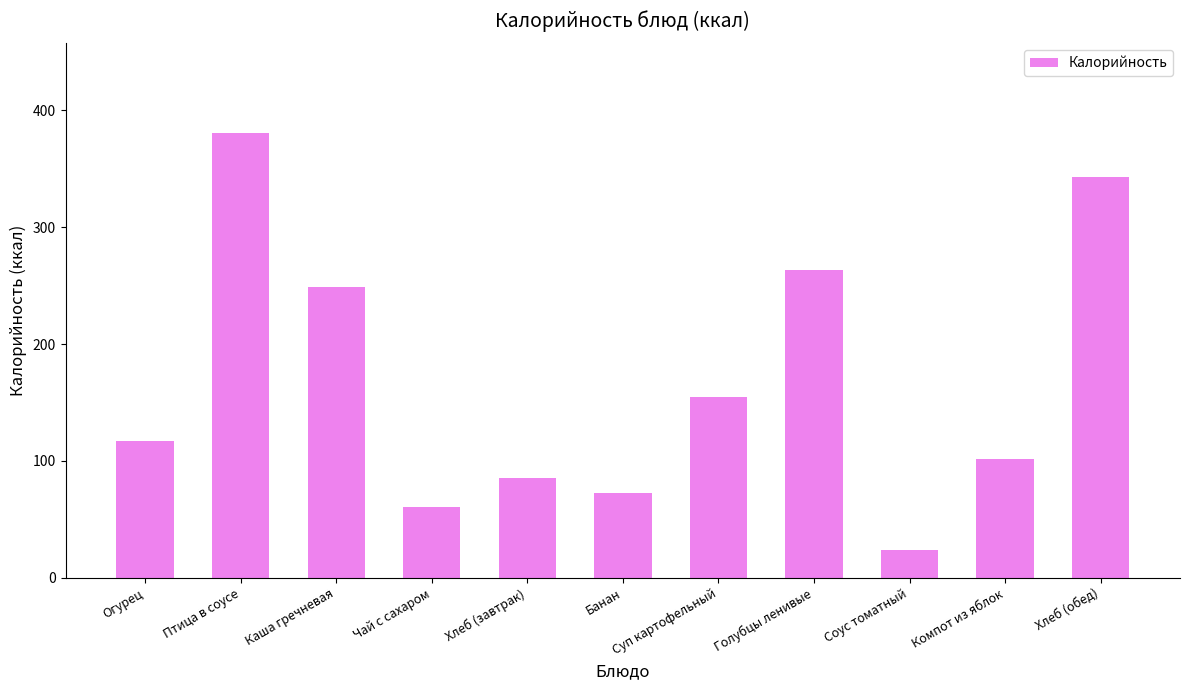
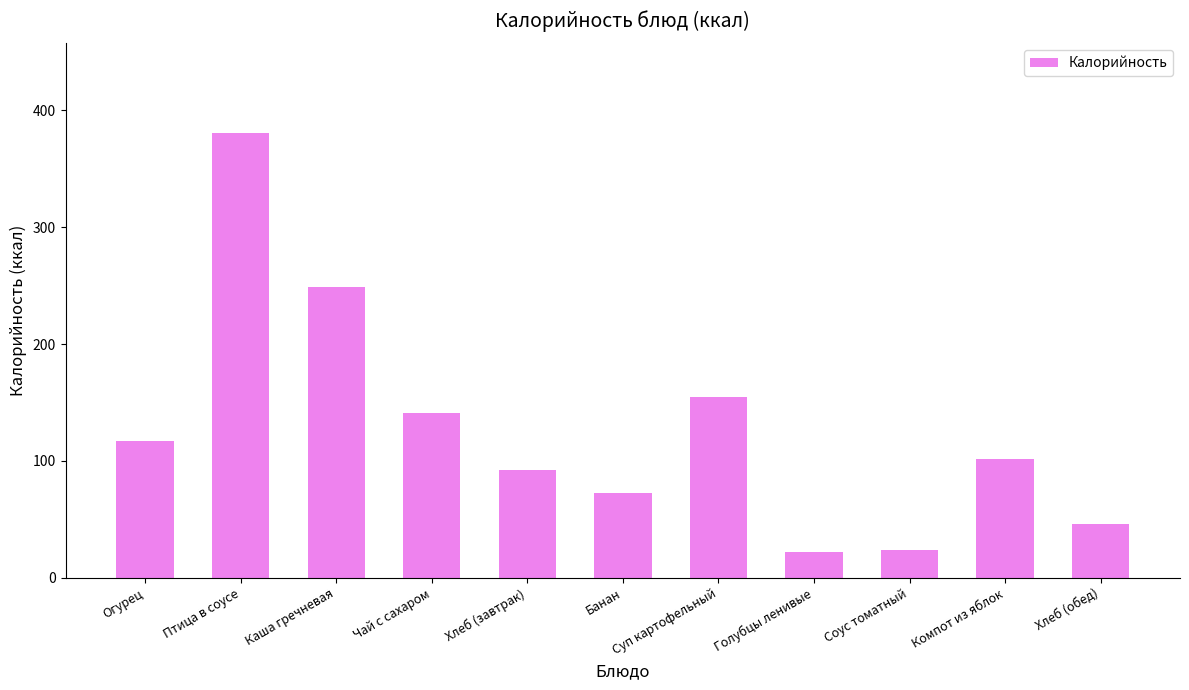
  {
    "Огурец": 117,
    "Птица в соусе": 381,
    "Каша гречневая": 249,
-   "Чай с сахаром": 61,
-   "Хлеб (завтрак)": 85,
+   "Чай с сахаром": 141,
+   "Хлеб (завтрак)": 92,
    "Банан": 73,
    "Суп картофельный": 155,
-   "Голубцы ленивые": 263,
+   "Голубцы ленивые": 22,
    "Соус томатный": 24,
    "Компот из яблок": 102,
-   "Хлеб (обед)": 343
+   "Хлеб (обед)": 46
  }
